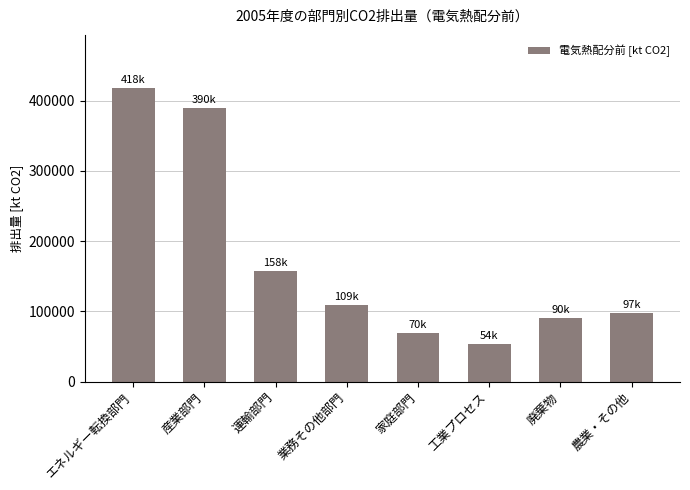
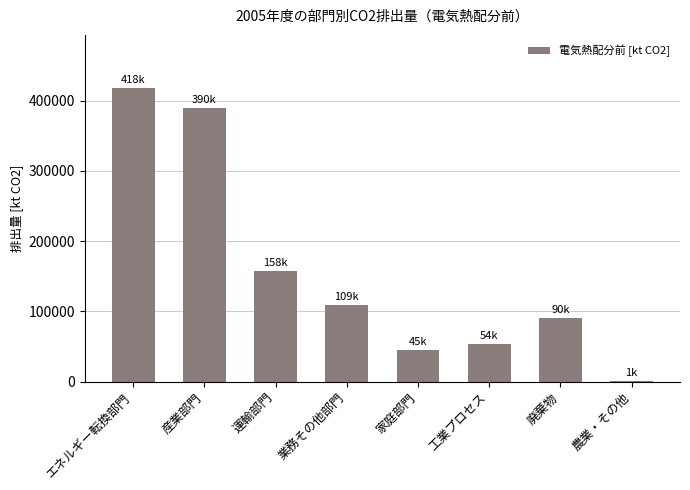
  {
    "エネルギー転換部門": "418k",
    "産業部門": "390k",
    "運輸部門": "158k",
    "業務その他部門": "109k",
-   "家庭部門": "70k",
+   "家庭部門": "45k",
    "工業プロセス": "54k",
    "廃棄物": "90k",
-   "農業・その他": "97k"
+   "農業・その他": "1k"
  }
